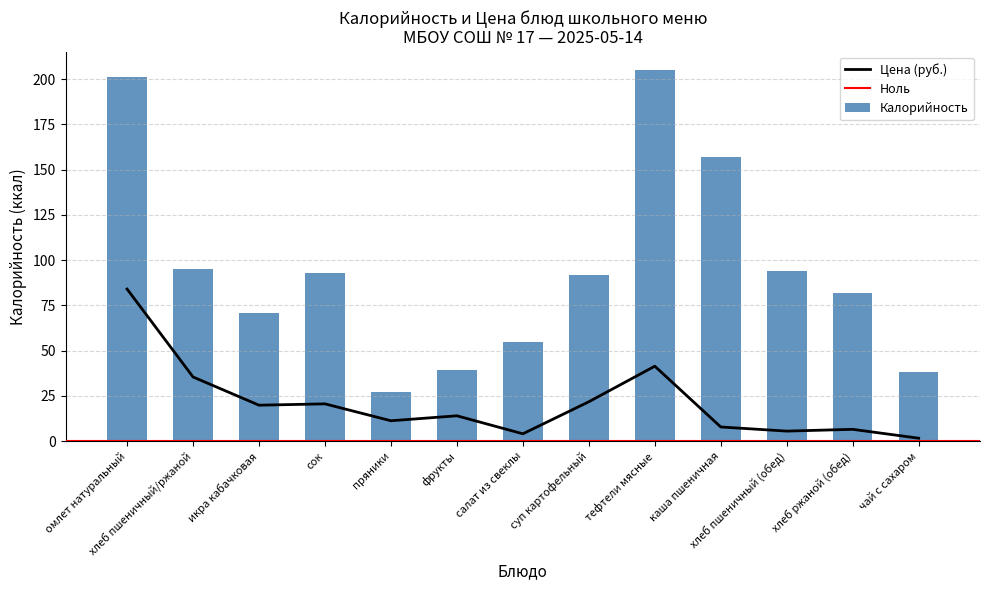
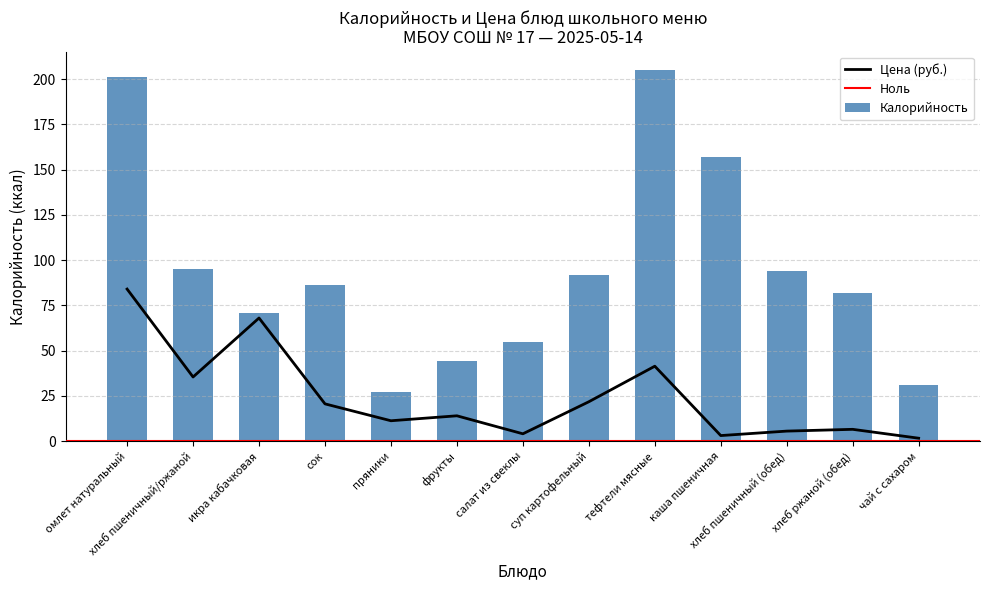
  {
    "Цена (руб.)": {
      "омлет натуральный": 84,
      "хлеб пшеничный/ржаной": 35,
-     "икра кабачковая": 20,
+     "икра кабачковая": 68,
      "сок": 21,
      "пряники": 11,
      "фрукты": 14,
      "салат из свеклы": 4,
      "суп картофельный": 22,
      "тефтели мясные": 41,
-     "каша пшеничная": 8,
+     "каша пшеничная": 3,
      "хлеб пшеничный (обед)": 5,
      "хлеб ржаной (обед)": 6,
      "чай с сахаром": 2
    },
    "Калорийность": {
      "омлет натуральный": 201,
      "хлеб пшеничный/ржаной": 95,
      "икра кабачковая": 71,
-     "сок": 93,
+     "сок": 86,
      "пряники": 27,
-     "фрукты": 39,
+     "фрукты": 44,
      "салат из свеклы": 55,
      "суп картофельный": 92,
      "тефтели мясные": 205,
      "каша пшеничная": 157,
      "хлеб пшеничный (обед)": 94,
      "хлеб ржаной (обед)": 82,
-     "чай с сахаром": 38
+     "чай с сахаром": 31
    }
  }
